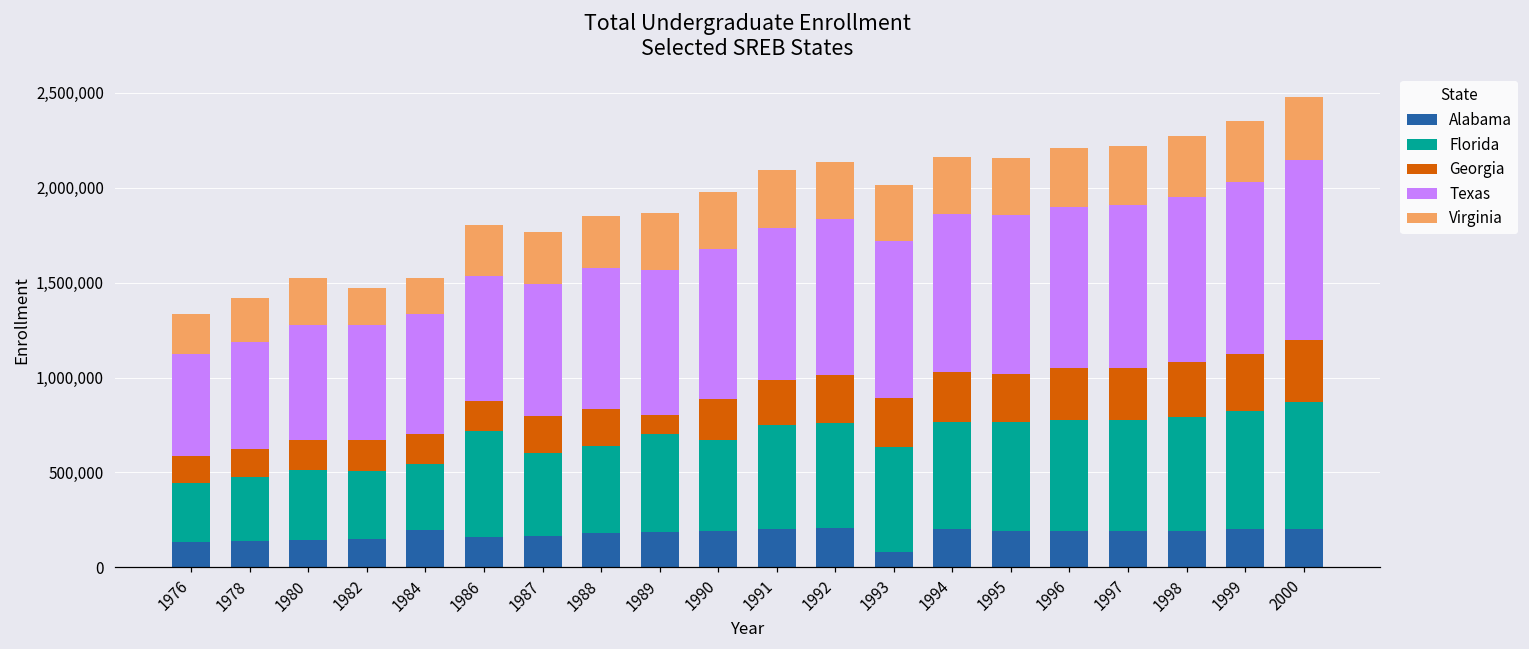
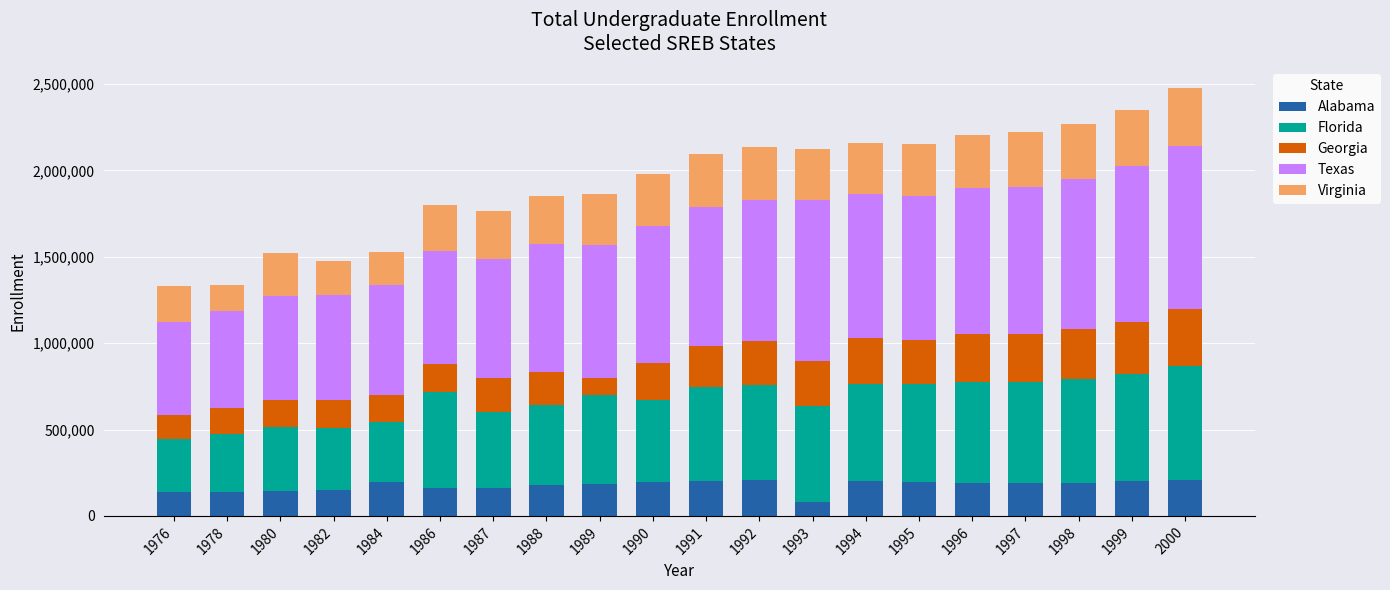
  {
    "Alabama": {
      "1976": "140,000",
      "1978": "140,000",
      "1980": "140,000",
      "1982": "150,000",
      "1984": "200,000",
      "1986": "160,000",
      "1987": "160,000",
      "1988": "180,000",
      "1989": "190,000",
      "1990": "190,000",
      "1991": "200,000",
      "1992": "210,000",
      "1993": "80,000",
      "1994": "200,000",
      "1995": "190,000",
      "1996": "190,000",
      "1997": "190,000",
      "1998": "190,000",
      "1999": "200,000",
      "2000": "210,000"
    },
    "Florida": {
      "1976": "310,000",
      "1978": "340,000",
      "1980": "370,000",
      "1982": "360,000",
      "1984": "350,000",
      "1986": "560,000",
      "1987": "440,000",
      "1988": "460,000",
      "1989": "520,000",
      "1990": "480,000",
      "1991": "550,000",
      "1992": "550,000",
      "1993": "550,000",
      "1994": "560,000",
      "1995": "570,000",
      "1996": "580,000",
      "1997": "590,000",
      "1998": "600,000",
      "1999": "620,000",
      "2000": "670,000"
    },
    "Georgia": {
      "1976": "140,000",
      "1978": "150,000",
      "1980": "150,000",
      "1982": "160,000",
      "1984": "160,000",
      "1986": "160,000",
      "1987": "190,000",
      "1988": "200,000",
      "1989": "100,000",
      "1990": "210,000",
      "1991": "240,000",
      "1992": "250,000",
      "1993": "260,000",
      "1994": "260,000",
      "1995": "250,000",
      "1996": "280,000",
      "1997": "280,000",
      "1998": "290,000",
      "1999": "300,000",
      "2000": "330,000"
    },
    "Texas": {
      "1976": "540,000",
      "1978": "570,000",
      "1980": "610,000",
      "1982": "610,000",
      "1984": "630,000",
      "1986": "660,000",
      "1987": "690,000",
      "1988": "740,000",
      "1989": "770,000",
      "1990": "790,000",
      "1991": "800,000",
      "1992": "820,000",
-     "1993": "820,000",
+     "1993": "930,000",
      "1994": "830,000",
      "1995": "840,000",
      "1996": "850,000",
      "1997": "850,000",
      "1998": "870,000",
      "1999": "910,000",
      "2000": "950,000"
    },
    "Virginia": {
      "1976": "210,000",
-     "1978": "230,000",
+     "1978": "150,000",
      "1980": "250,000",
      "1982": "200,000",
      "1984": "190,000",
      "1986": "270,000",
      "1987": "280,000",
      "1988": "280,000",
      "1989": "300,000",
      "1990": "300,000",
      "1991": "310,000",
      "1992": "300,000",
      "1993": "300,000",
      "1994": "300,000",
      "1995": "300,000",
      "1996": "310,000",
      "1997": "310,000",
      "1998": "320,000",
      "1999": "330,000",
      "2000": "330,000"
    }
  }
